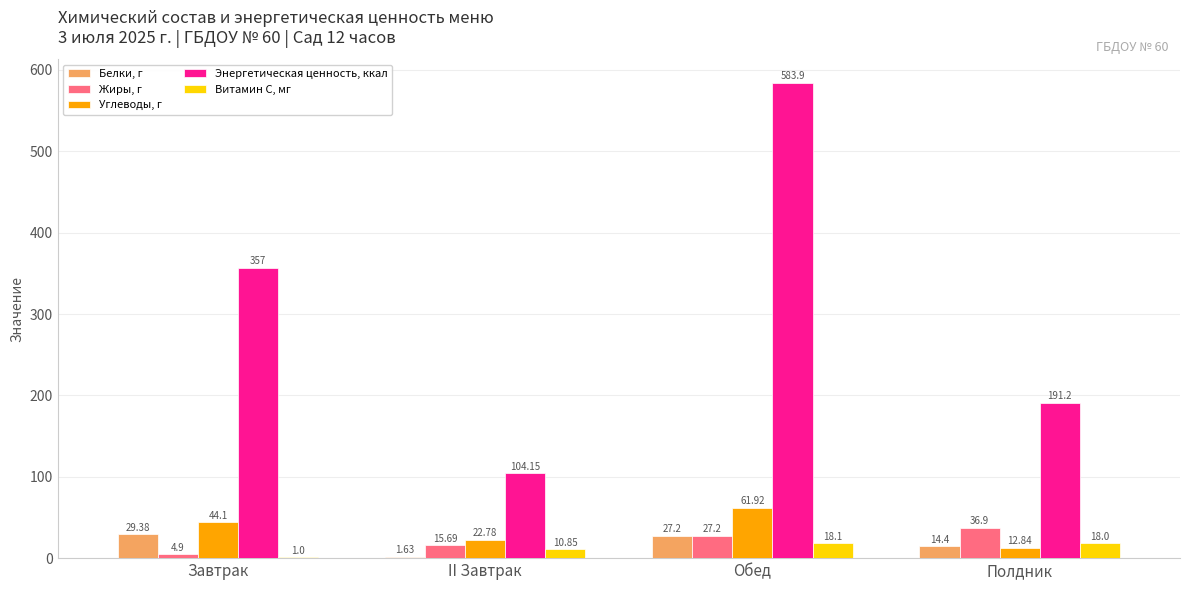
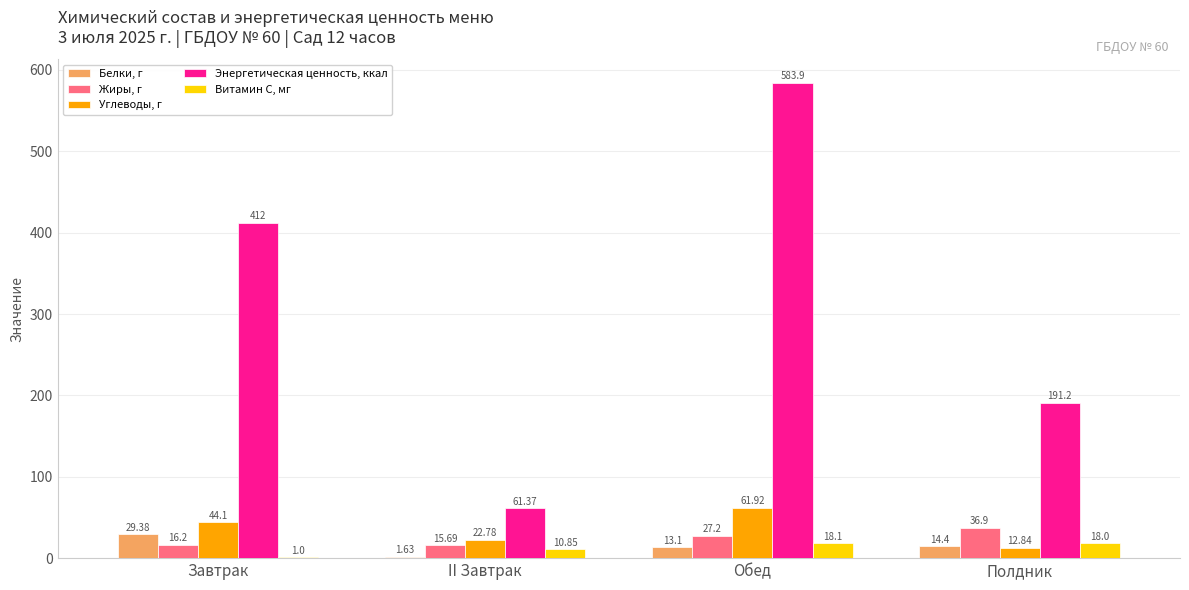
  {
    "Белки, г": {
      "Завтрак": 29.38,
      "II Завтрак": 1.63,
-     "Обед": 27.2,
+     "Обед": 13.1,
      "Полдник": 14.4
    },
    "Жиры, г": {
-     "Завтрак": 4.9,
+     "Завтрак": 16.2,
      "II Завтрак": 15.69,
      "Обед": 27.2,
      "Полдник": 36.9
    },
    "Энергетическая ценность, ккал": {
-     "Завтрак": 357,
-     "II Завтрак": 104.15,
+     "Завтрак": 412,
+     "II Завтрак": 61.37,
      "Обед": 583.9,
      "Полдник": 191.2
    }
  }
